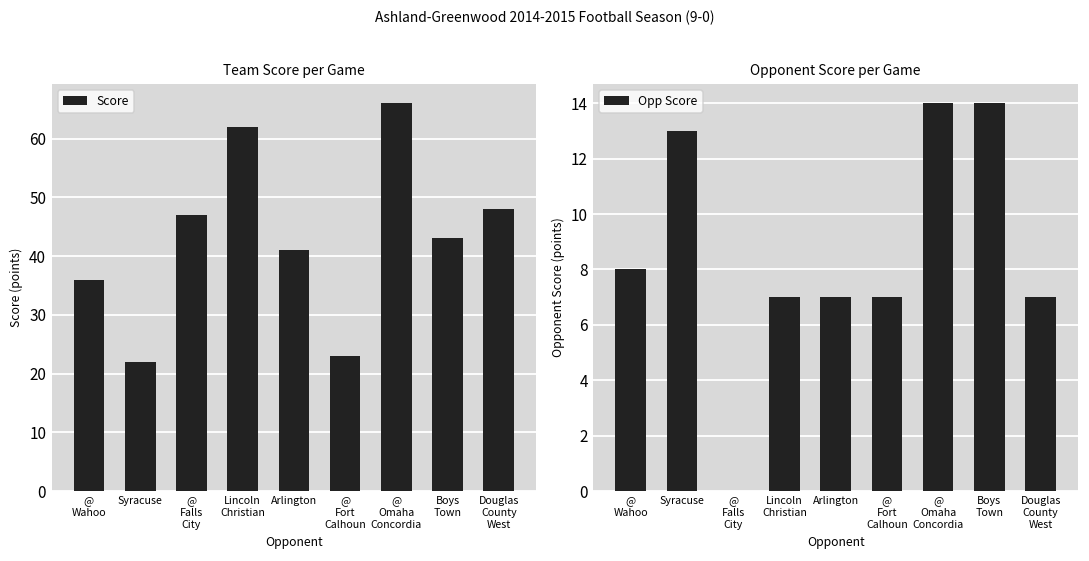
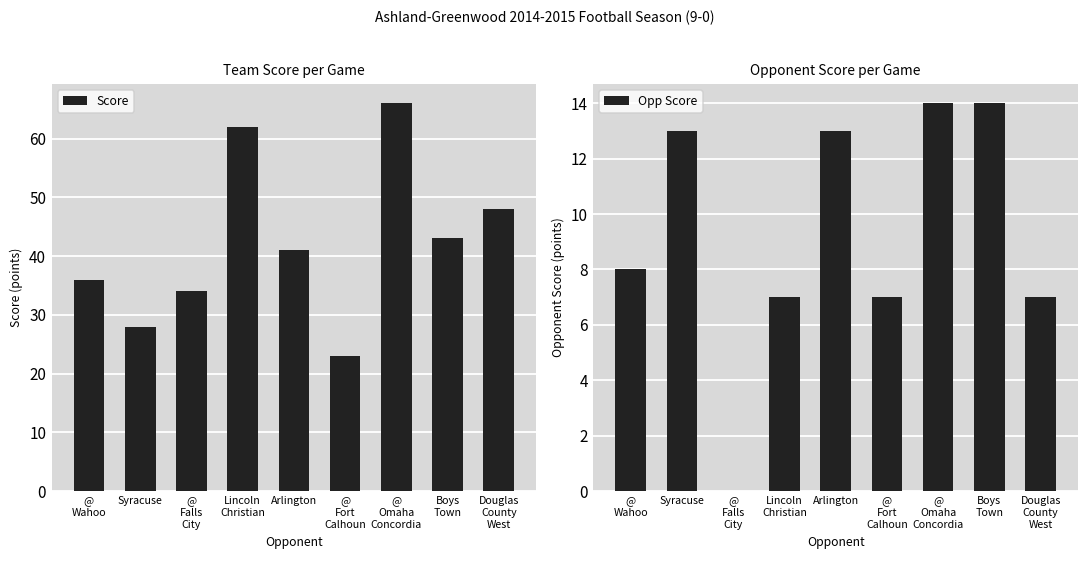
  {
    "Team Score per Game": {
      "@ Wahoo": 36,
-     "Syracuse": 22,
-     "@ Falls City": 47,
+     "Syracuse": 28,
+     "@ Falls City": 34,
      "Lincoln Christian": 62,
      "Arlington": 41,
      "@ Fort Calhoun": 23,
      "@ Omaha Concordia": 66,
      "Boys Town": 43,
      "Douglas County West": 48
    },
    "Opponent Score per Game": {
      "@ Wahoo": 8,
      "Syracuse": 13,
      "@ Falls City": 0,
      "Lincoln Christian": 7,
-     "Arlington": 7,
+     "Arlington": 13,
      "@ Fort Calhoun": 7,
      "@ Omaha Concordia": 14,
      "Boys Town": 14,
      "Douglas County West": 7
    }
  }
